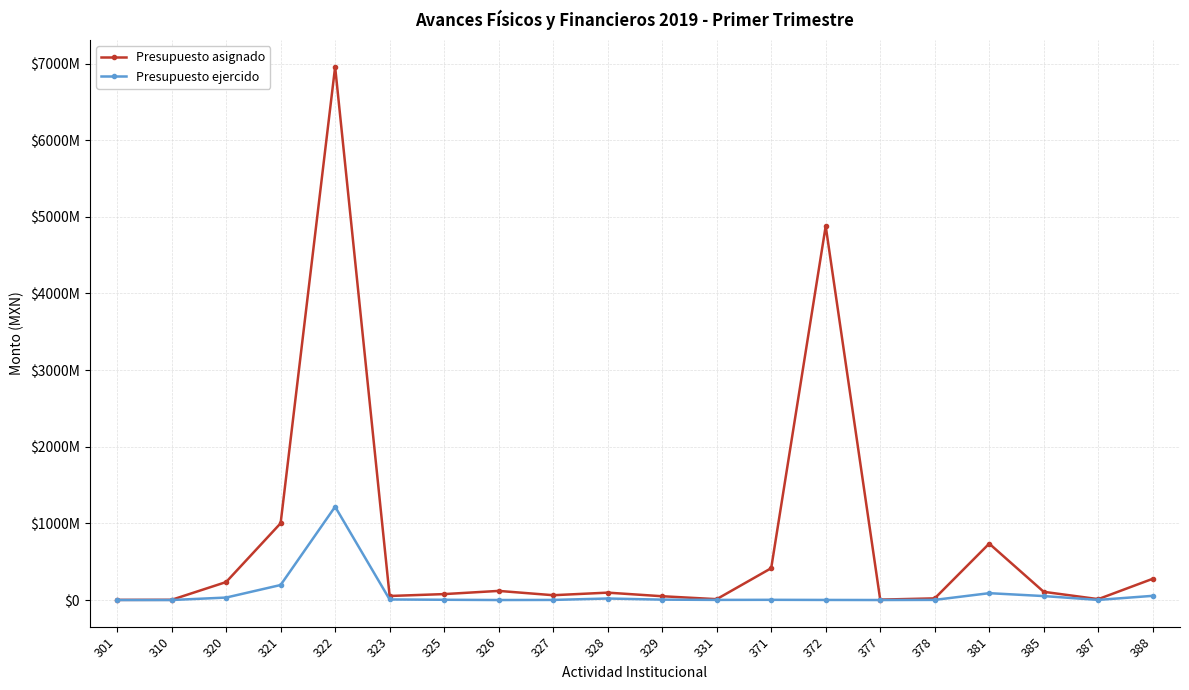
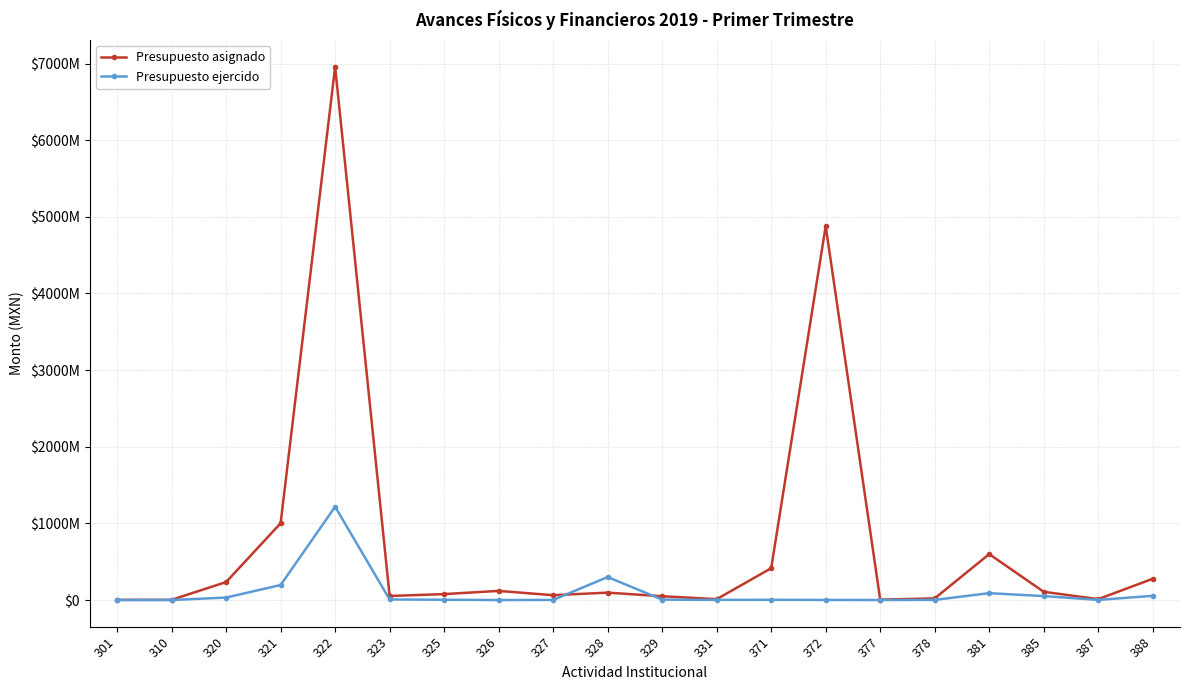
  {
    "Presupuesto asignado": {
      "320": "$200000000",
      "321": "$1000000000",
      "322": "$7000000000",
      "323": "$100000000",
      "325": "$100000000",
      "326": "$100000000",
      "327": "$100000000",
      "328": "$100000000",
      "329": "$0",
      "371": "$400000000",
      "372": "$4900000000",
-     "381": "$700000000",
+     "381": "$600000000",
      "385": "$100000000",
      "388": "$300000000"
    },
    "Presupuesto ejercido": {
      "320": "$0",
      "321": "$200000000",
      "322": "$1200000000",
      "323": "$0",
      "325": "$0",
      "326": "$0",
      "327": "$0",
-     "328": "$0",
+     "328": "$300000000",
      "329": "$0",
      "371": "$0",
      "372": "$0",
      "381": "$100000000",
      "385": "$100000000",
      "388": "$100000000"
    }
  }
